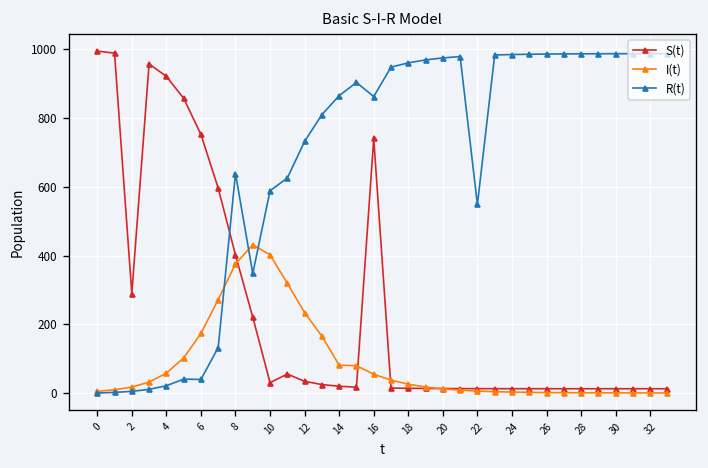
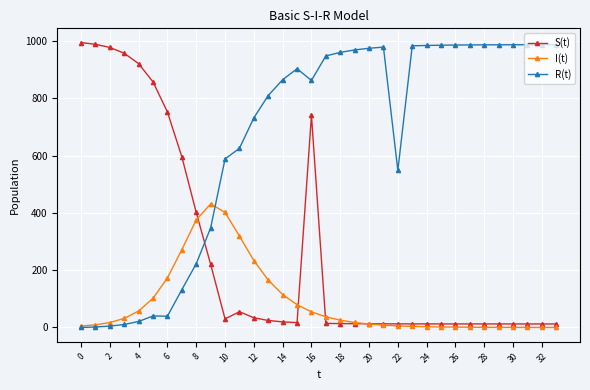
  {
    "S(t)": {
      "0": 1000,
-     "2": 290,
+     "2": 980,
      "4": 920,
      "6": 750,
      "8": 400,
      "10": 30,
      "12": 30,
      "14": 20,
      "16": 740,
      "18": 10,
      "24": 10,
      "26": 10,
      "28": 10,
      "30": 10,
      "32": 10
    },
    "I(t)": {
      "2": 20,
      "4": 60,
      "6": 170,
      "8": 380,
      "10": 400,
      "12": 230,
-     "14": 80,
+     "14": 120,
      "16": 50,
      "18": 30,
      "24": 0,
      "26": 0,
      "28": 0,
      "30": 0,
      "32": 0
    },
    "R(t)": {
      "2": 0,
      "4": 20,
      "6": 40,
-     "8": 640,
+     "8": 220,
      "10": 590,
      "12": 730,
      "14": 870,
      "16": 860,
      "18": 960,
      "20": 980,
      "22": 550,
      "24": 980,
      "26": 990,
      "28": 990,
      "30": 990
    }
  }
